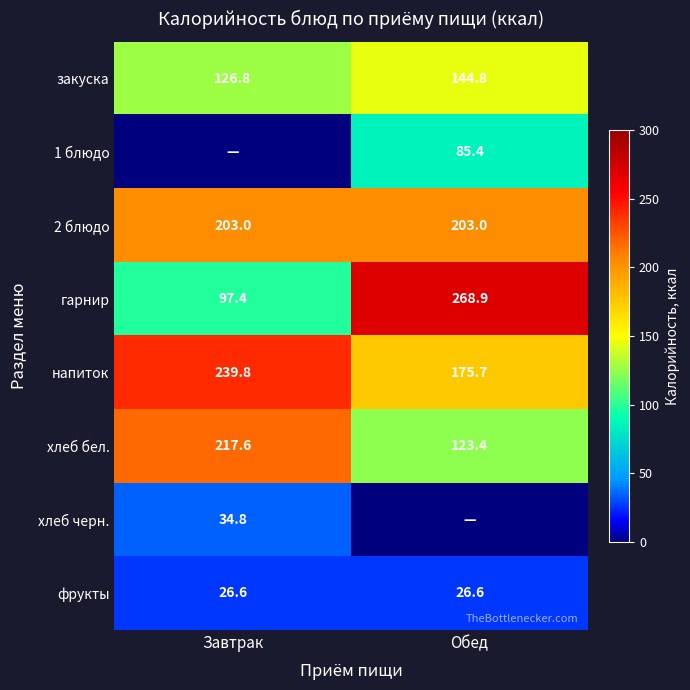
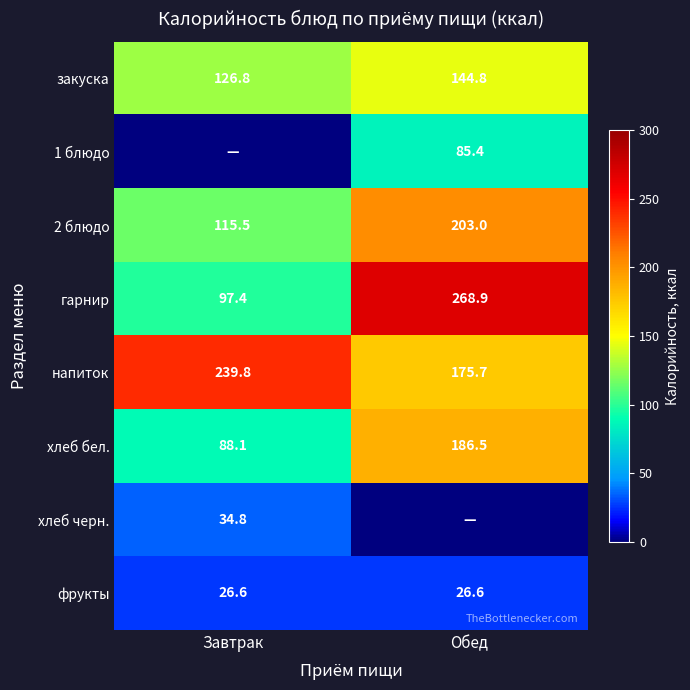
  {
    "закуска": {
      "Завтрак": 126.8,
      "Обед": 144.8
    },
    "1 блюдо": {
      "Обед": 85.4
    },
    "2 блюдо": {
-     "Завтрак": 203.0,
+     "Завтрак": 115.5,
      "Обед": 203.0
    },
    "гарнир": {
      "Завтрак": 97.4,
      "Обед": 268.9
    },
    "напиток": {
      "Завтрак": 239.8,
      "Обед": 175.7
    },
    "хлеб бел.": {
-     "Завтрак": 217.6,
-     "Обед": 123.4
+     "Завтрак": 88.1,
+     "Обед": 186.5
    },
    "хлеб черн.": {
      "Завтрак": 34.8
    },
    "фрукты": {
      "Завтрак": 26.6
    }
  }
